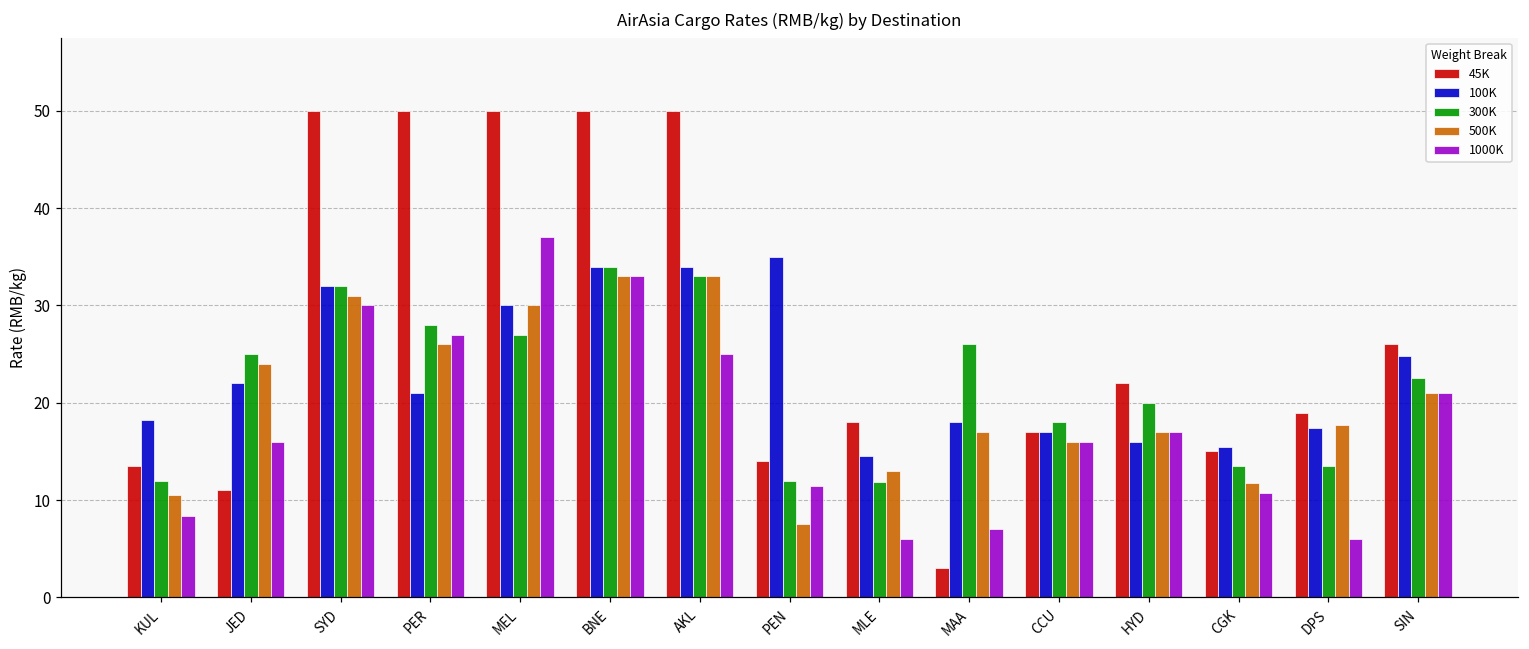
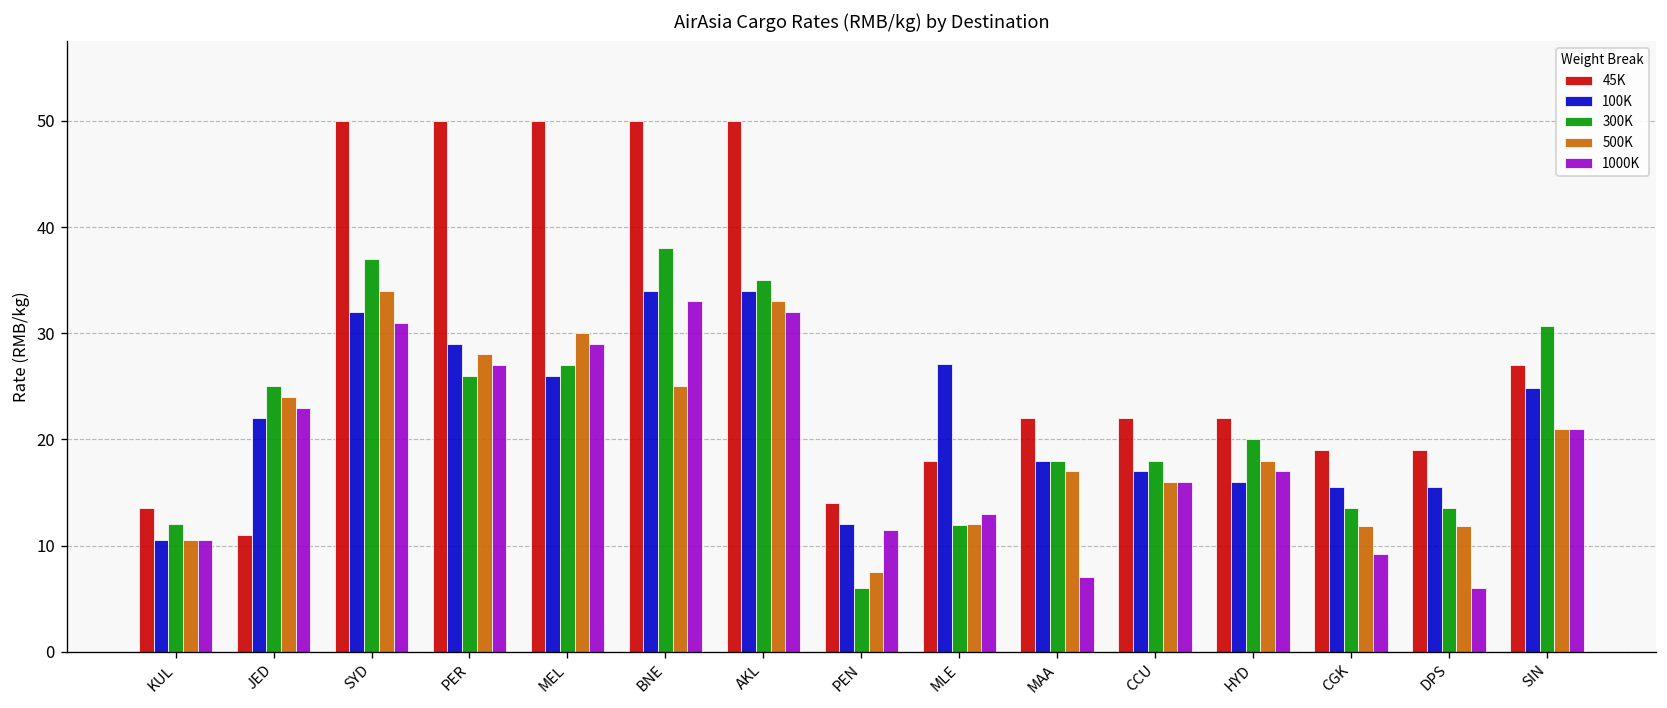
  {
    "45K": {
      "KUL": 14,
      "JED": 11,
      "SYD": 50,
      "PER": 50,
      "MEL": 50,
      "BNE": 50,
      "AKL": 50,
      "PEN": 14,
      "MLE": 18,
-     "MAA": 3,
-     "CCU": 17,
+     "MAA": 22,
+     "CCU": 22,
      "HYD": 22,
-     "CGK": 15,
+     "CGK": 19,
      "DPS": 19,
-     "SIN": 26
+     "SIN": 27
    },
    "100K": {
-     "KUL": 18,
+     "KUL": 11,
      "JED": 22,
      "SYD": 32,
-     "PER": 21,
-     "MEL": 30,
+     "PER": 29,
+     "MEL": 26,
      "BNE": 34,
      "AKL": 34,
-     "PEN": 35,
-     "MLE": 15,
+     "PEN": 12,
+     "MLE": 27,
      "MAA": 18,
      "CCU": 17,
      "HYD": 16,
      "CGK": 16,
-     "DPS": 17,
+     "DPS": 16,
      "SIN": 25
    },
    "300K": {
      "KUL": 12,
      "JED": 25,
-     "SYD": 32,
-     "PER": 28,
+     "SYD": 37,
+     "PER": 26,
      "MEL": 27,
-     "BNE": 34,
-     "AKL": 33,
-     "PEN": 12,
+     "BNE": 38,
+     "AKL": 35,
+     "PEN": 6,
      "MLE": 12,
-     "MAA": 26,
+     "MAA": 18,
      "CCU": 18,
      "HYD": 20,
      "CGK": 14,
      "DPS": 14,
-     "SIN": 23
+     "SIN": 31
    },
    "500K": {
      "KUL": 11,
      "JED": 24,
-     "SYD": 31,
-     "PER": 26,
+     "SYD": 34,
+     "PER": 28,
      "MEL": 30,
-     "BNE": 33,
+     "BNE": 25,
      "AKL": 33,
      "PEN": 8,
-     "MLE": 13,
+     "MLE": 12,
      "MAA": 17,
      "CCU": 16,
-     "HYD": 17,
+     "HYD": 18,
      "CGK": 12,
-     "DPS": 18,
+     "DPS": 12,
      "SIN": 21
    },
    "1000K": {
-     "KUL": 8,
-     "JED": 16,
-     "SYD": 30,
+     "KUL": 11,
+     "JED": 23,
+     "SYD": 31,
      "PER": 27,
-     "MEL": 37,
+     "MEL": 29,
      "BNE": 33,
-     "AKL": 25,
+     "AKL": 32,
      "PEN": 12,
-     "MLE": 6,
+     "MLE": 13,
      "MAA": 7,
      "CCU": 16,
      "HYD": 17,
-     "CGK": 11,
+     "CGK": 9,
      "DPS": 6,
      "SIN": 21
    }
  }
